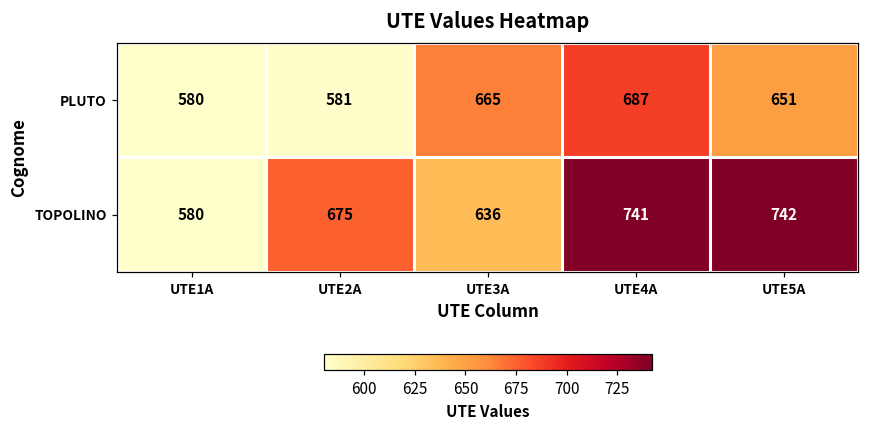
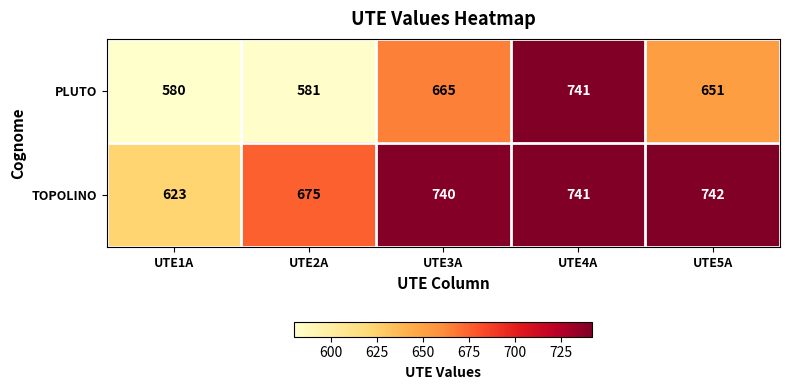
  {
    "PLUTO": {
      "UTE1A": 580,
      "UTE2A": 581,
      "UTE3A": 665,
-     "UTE4A": 687,
+     "UTE4A": 741,
      "UTE5A": 651
    },
    "TOPOLINO": {
-     "UTE1A": 580,
+     "UTE1A": 623,
      "UTE2A": 675,
-     "UTE3A": 636,
+     "UTE3A": 740,
      "UTE4A": 741,
      "UTE5A": 742
    }
  }
